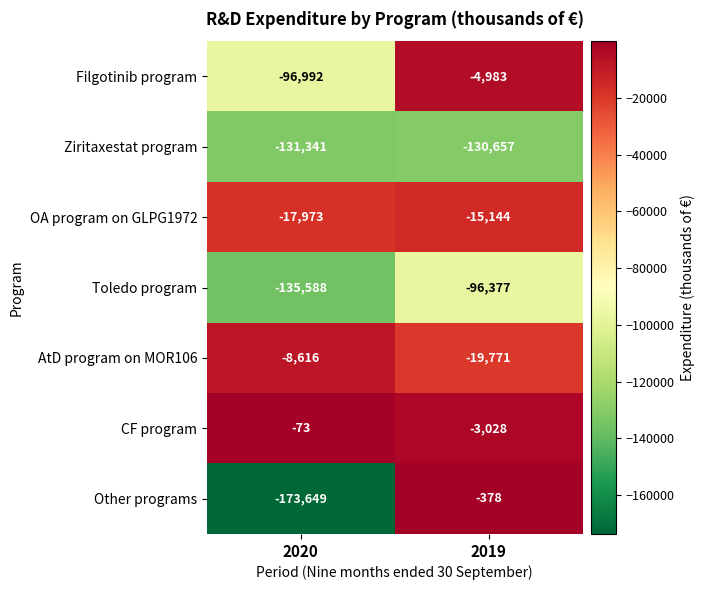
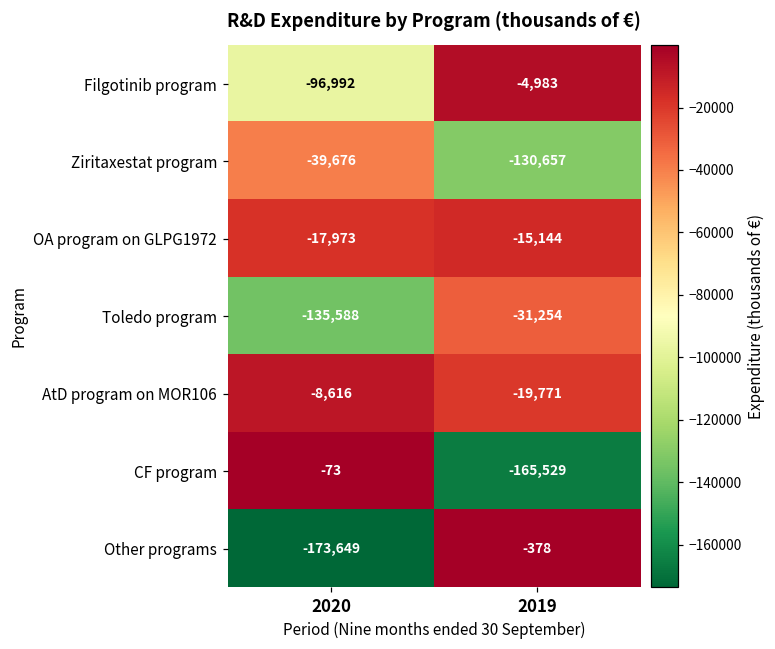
  {
    "Filgotinib program": {
      "2020": "-96,992",
      "2019": "-4,983"
    },
    "Ziritaxestat program": {
-     "2020": "-131,341",
+     "2020": "-39,676",
      "2019": "-130,657"
    },
    "OA program on GLPG1972": {
      "2020": "-17,973",
      "2019": "-15,144"
    },
    "Toledo program": {
      "2020": "-135,588",
-     "2019": "-96,377"
+     "2019": "-31,254"
    },
    "AtD program on MOR106": {
      "2020": "-8,616",
      "2019": "-19,771"
    },
    "CF program": {
      "2020": "-73",
-     "2019": "-3,028"
+     "2019": "-165,529"
    },
    "Other programs": {
      "2020": "-173,649",
      "2019": "-378"
    }
  }
